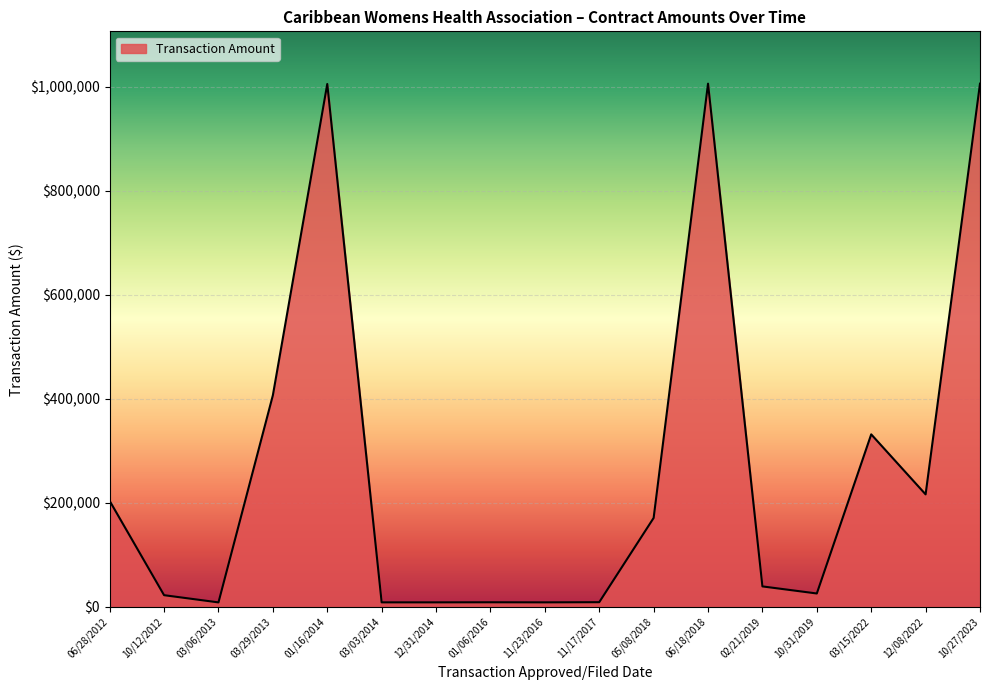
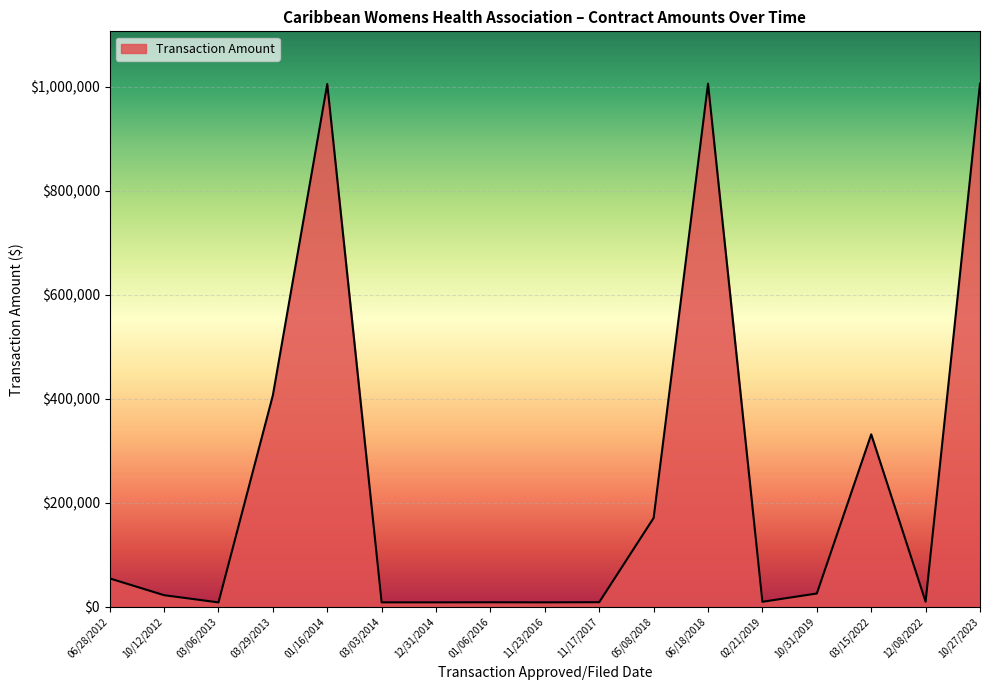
  {
-   "06/28/2012": "$200,000",
+   "06/28/2012": "$50,000",
    "10/12/2012": "$20,000",
    "03/06/2013": "$10,000",
    "03/29/2013": "$410,000",
    "01/16/2014": "$1,010,000",
    "03/03/2014": "$10,000",
    "12/31/2014": "$10,000",
    "01/06/2016": "$10,000",
    "11/23/2016": "$10,000",
    "11/17/2017": "$10,000",
    "05/08/2018": "$170,000",
    "06/18/2018": "$1,010,000",
-   "02/21/2019": "$40,000",
+   "02/21/2019": "$10,000",
    "10/31/2019": "$30,000",
    "03/15/2022": "$330,000",
-   "12/08/2022": "$220,000",
+   "12/08/2022": "$10,000",
    "10/27/2023": "$1,010,000"
  }
